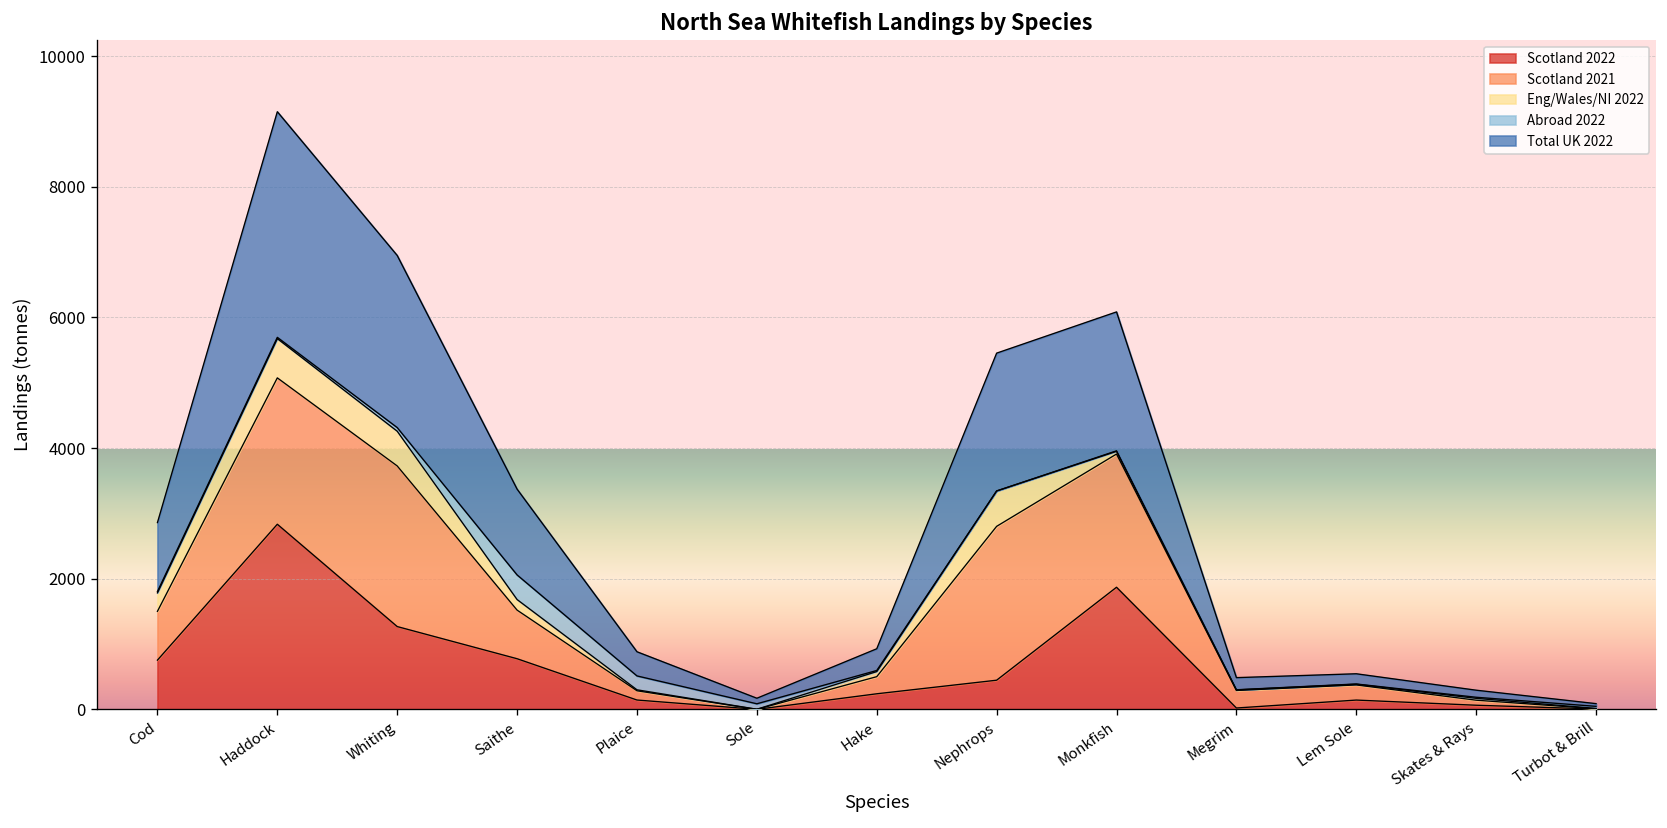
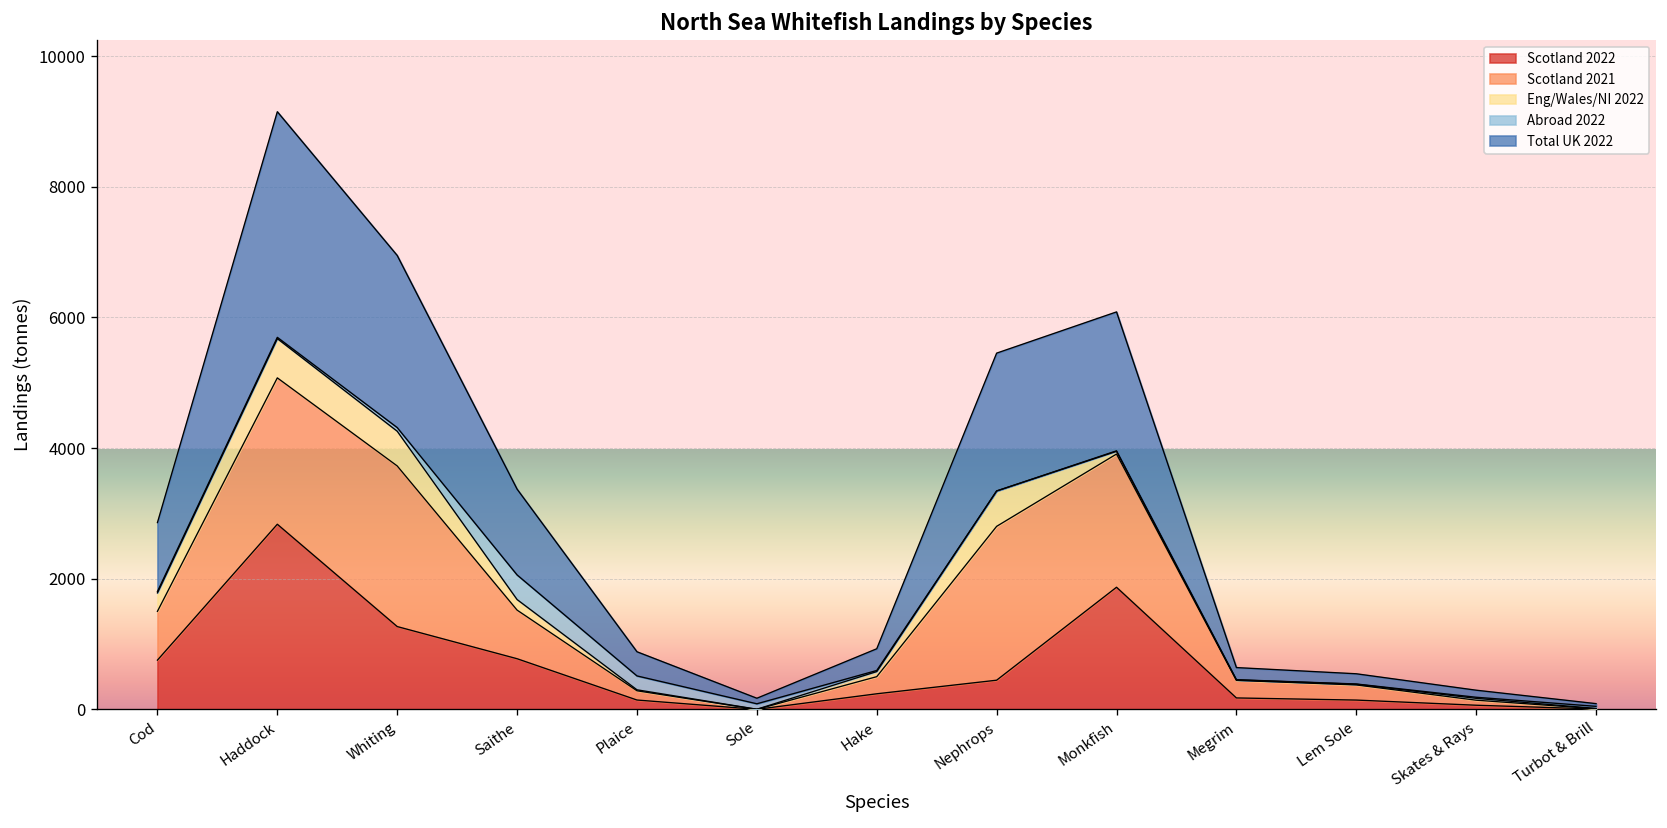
  {
    "Scotland 2022": {
      "Cod": 800,
      "Haddock": 2800,
      "Whiting": 1300,
      "Saithe": 800,
      "Plaice": 100,
      "Hake": 200,
      "Nephrops": 400,
      "Monkfish": 1900,
-     "Megrim": 0,
+     "Megrim": 200,
      "Lem Sole": 100,
      "Skates & Rays": 100
    },
    "Scotland 2021": {
      "Cod": 700,
      "Haddock": 2200,
      "Whiting": 2500,
      "Saithe": 700,
      "Hake": 300,
      "Nephrops": 2400
    },
    "Eng/Wales/NI 2022": {
      "Whiting": 500,
      "Saithe": 200
    },
    "Abroad 2022": {
      "Whiting": 100,
      "Saithe": 400,
      "Plaice": 200,
      "Sole": 100
    },
    "Total UK 2022": {
      "Cod": 1100,
      "Haddock": 3500,
      "Whiting": 2600,
      "Saithe": 1300,
      "Plaice": 400,
      "Sole": 100,
      "Hake": 300,
      "Nephrops": 2100,
      "Monkfish": 2100,
      "Megrim": 200,
      "Lem Sole": 200,
      "Skates & Rays": 100
    }
  }
